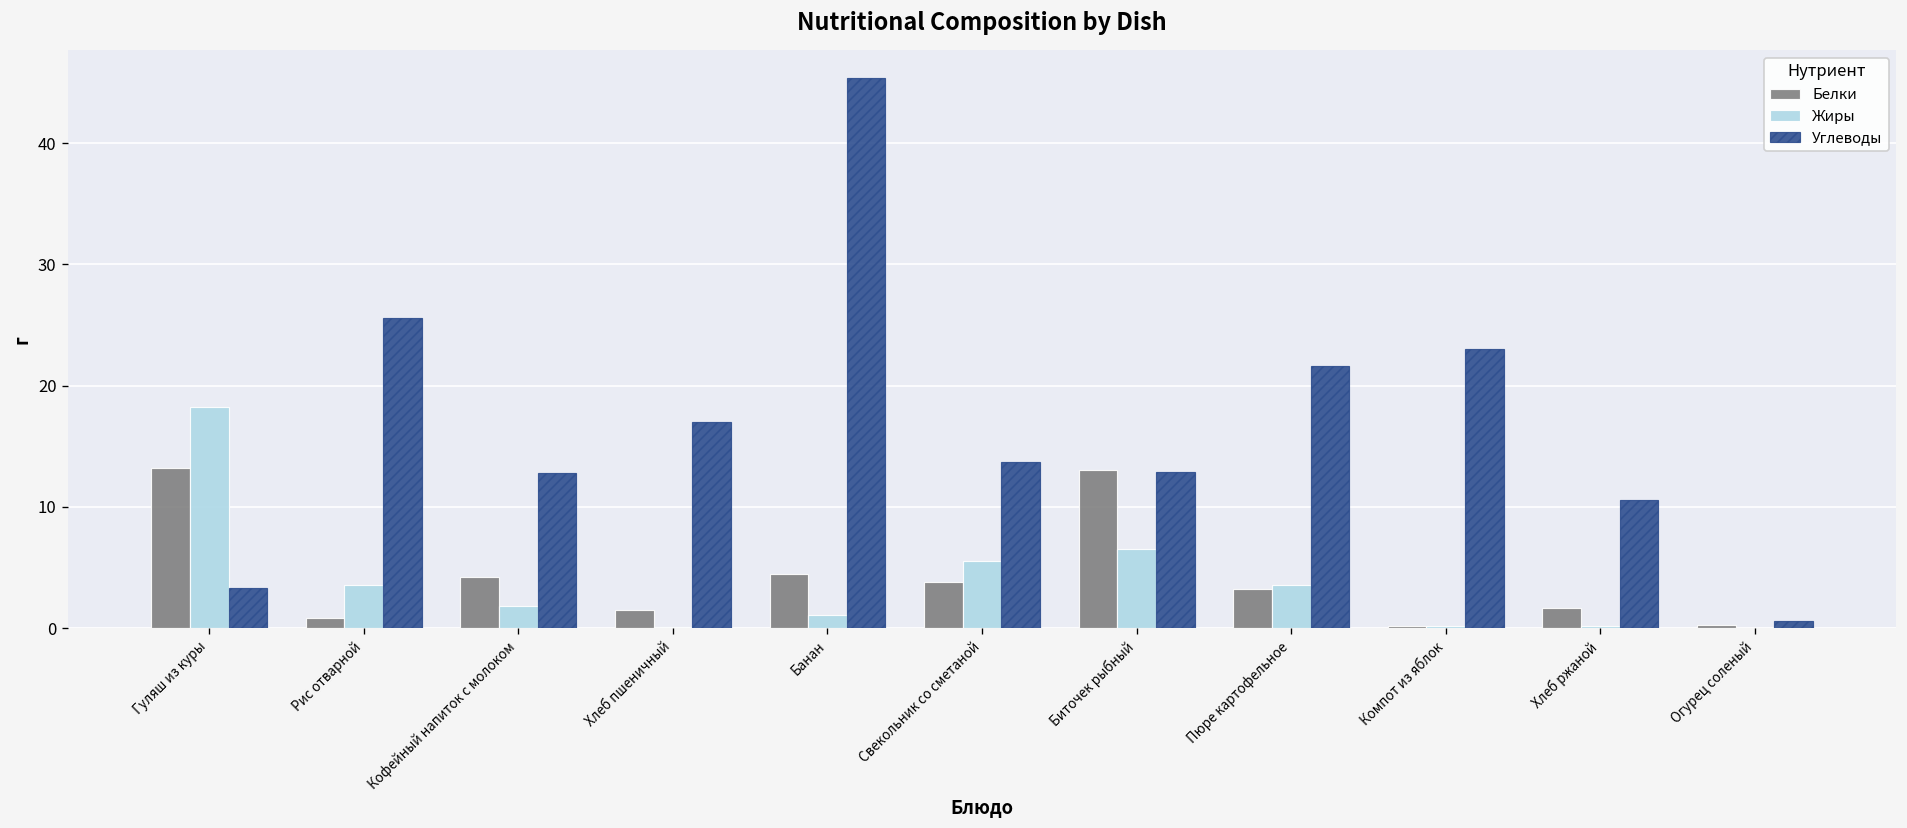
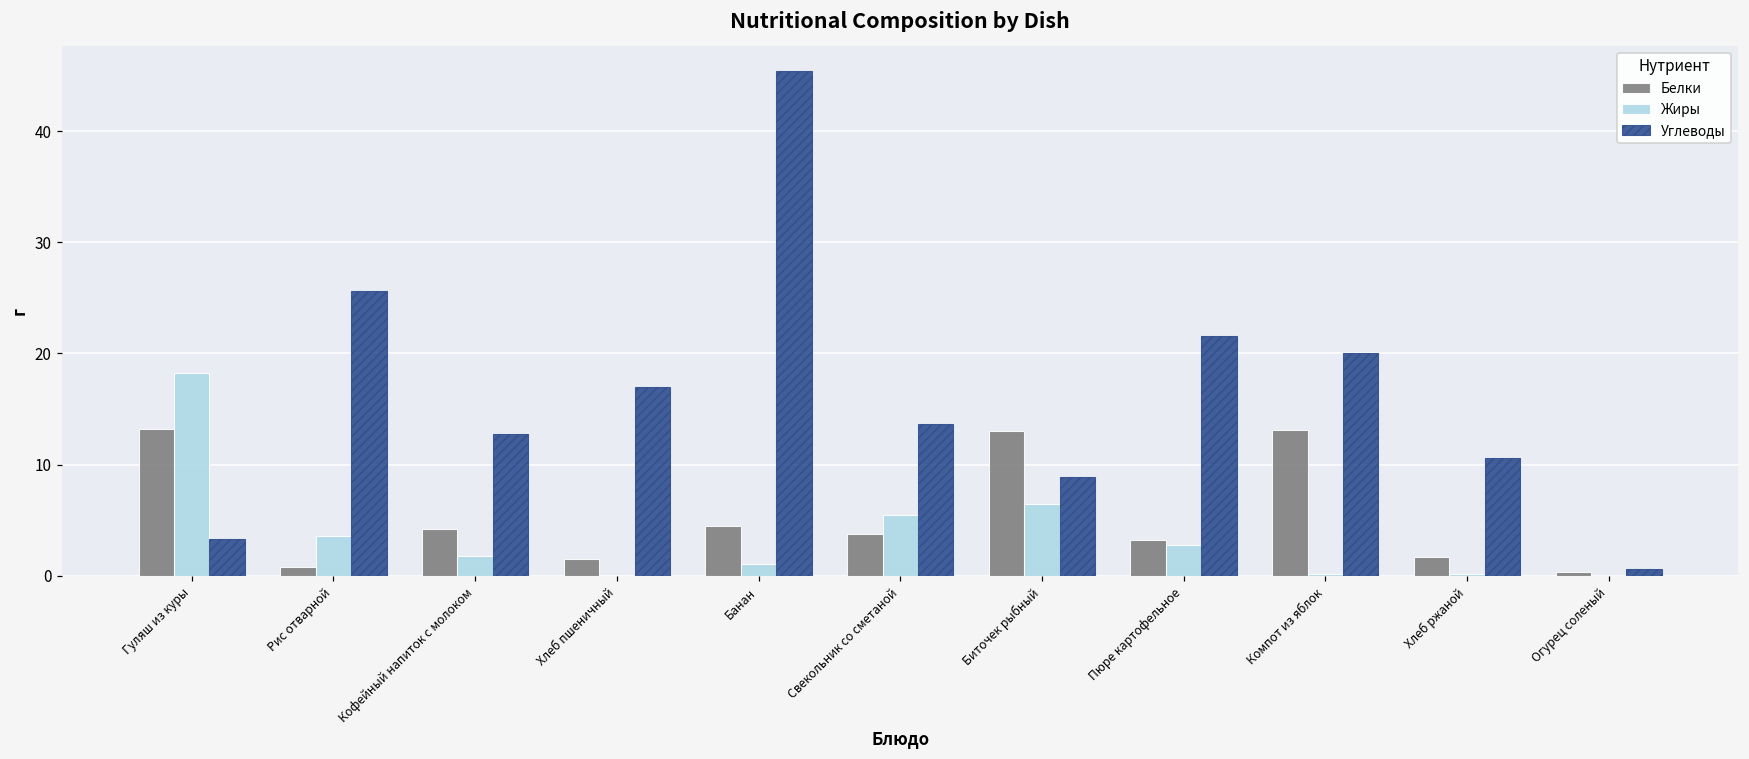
  {
    "Белки": {
      "Гуляш из куры": 13.2,
      "Рис отварной": 0.8,
      "Кофейный напиток с молоком": 4.2,
      "Хлеб пшеничный": 1.5,
      "Банан": 4.5,
      "Свекольник со сметаной": 3.8,
      "Биточек рыбный": 13.0,
      "Пюре картофельное": 3.2,
-     "Компот из яблок": 0.2,
+     "Компот из яблок": 13.1,
      "Хлеб ржаной": 1.7,
      "Огурец соленый": 0.3
    },
    "Жиры": {
      "Гуляш из куры": 18.2,
      "Рис отварной": 3.6,
      "Кофейный напиток с молоком": 1.8,
      "Банан": 1.1,
      "Свекольник со сметаной": 5.5,
      "Биточек рыбный": 6.5,
-     "Пюре картофельное": 3.6,
+     "Пюре картофельное": 2.8,
      "Огурец соленый": 0.0
    },
    "Углеводы": {
      "Гуляш из куры": 3.3,
      "Рис отварной": 25.6,
      "Кофейный напиток с молоком": 12.8,
      "Хлеб пшеничный": 17.0,
      "Банан": 45.4,
      "Свекольник со сметаной": 13.7,
-     "Биточек рыбный": 12.9,
+     "Биточек рыбный": 8.9,
      "Пюре картофельное": 21.6,
-     "Компот из яблок": 23,
+     "Компот из яблок": 20,
      "Хлеб ржаной": 10.6,
      "Огурец соленый": 0.6
    }
  }
